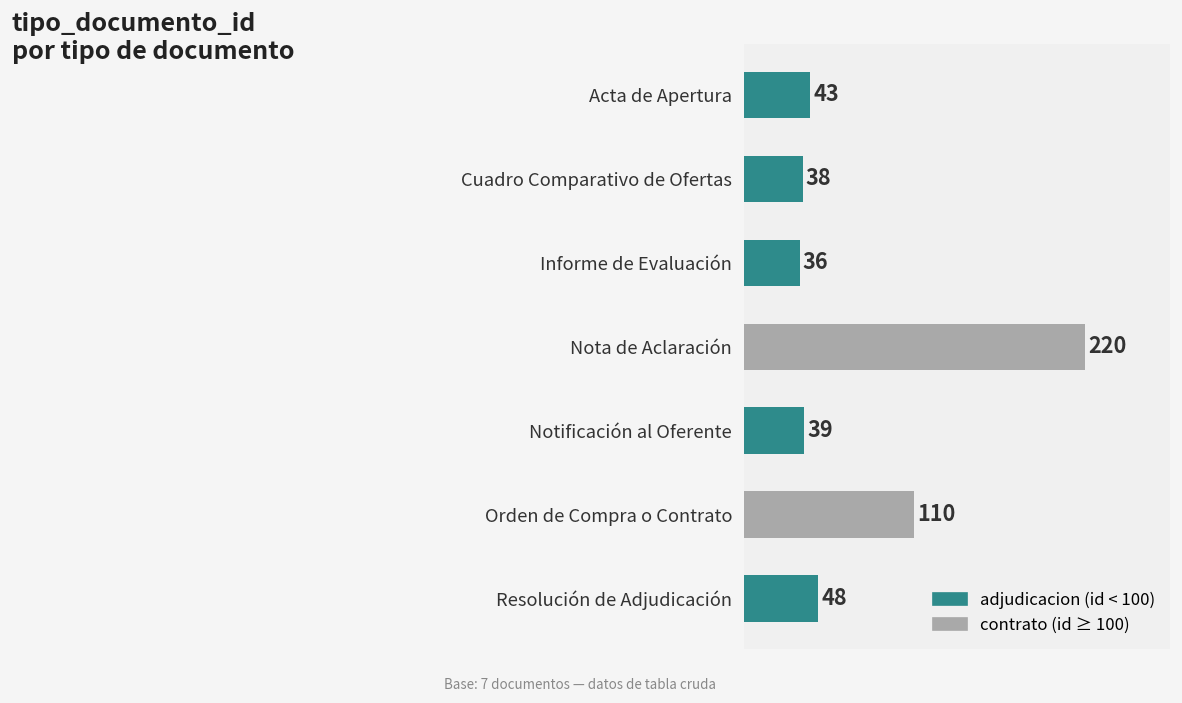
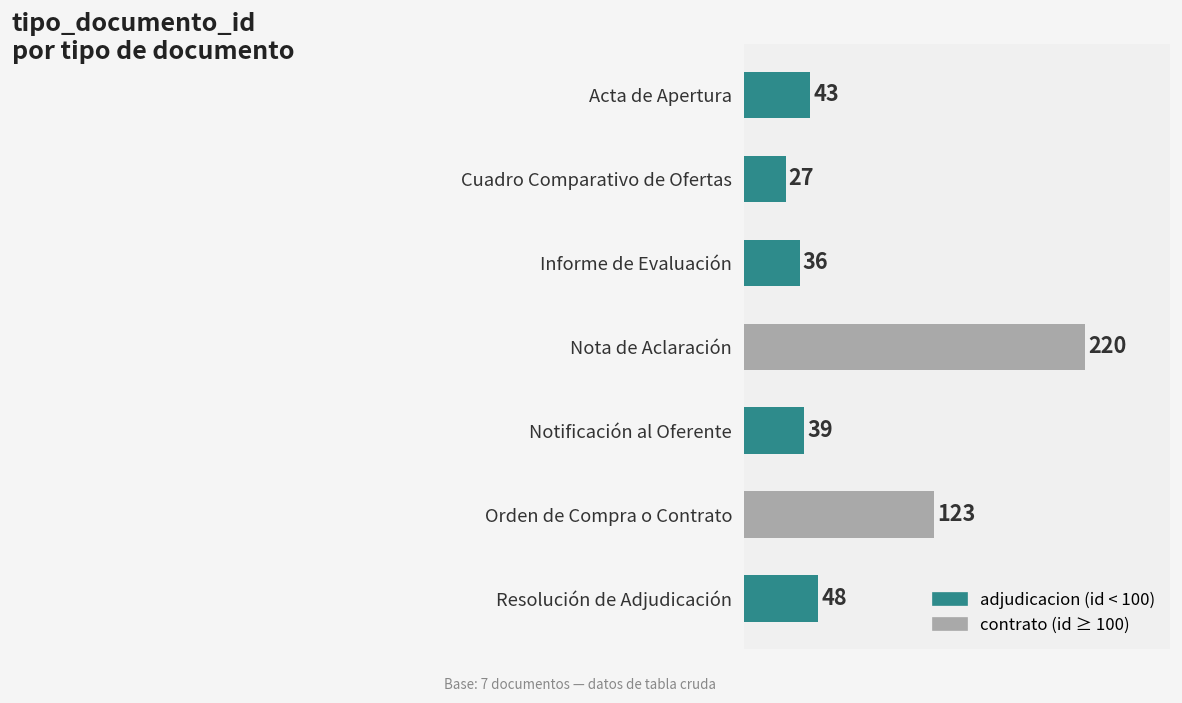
  {
    "Acta de Apertura": 43,
-   "Cuadro Comparativo de Ofertas": 38,
+   "Cuadro Comparativo de Ofertas": 27,
    "Informe de Evaluación": 36,
    "Nota de Aclaración": 220,
    "Notificación al Oferente": 39,
-   "Orden de Compra o Contrato": 110,
+   "Orden de Compra o Contrato": 123,
    "Resolución de Adjudicación": 48
  }
